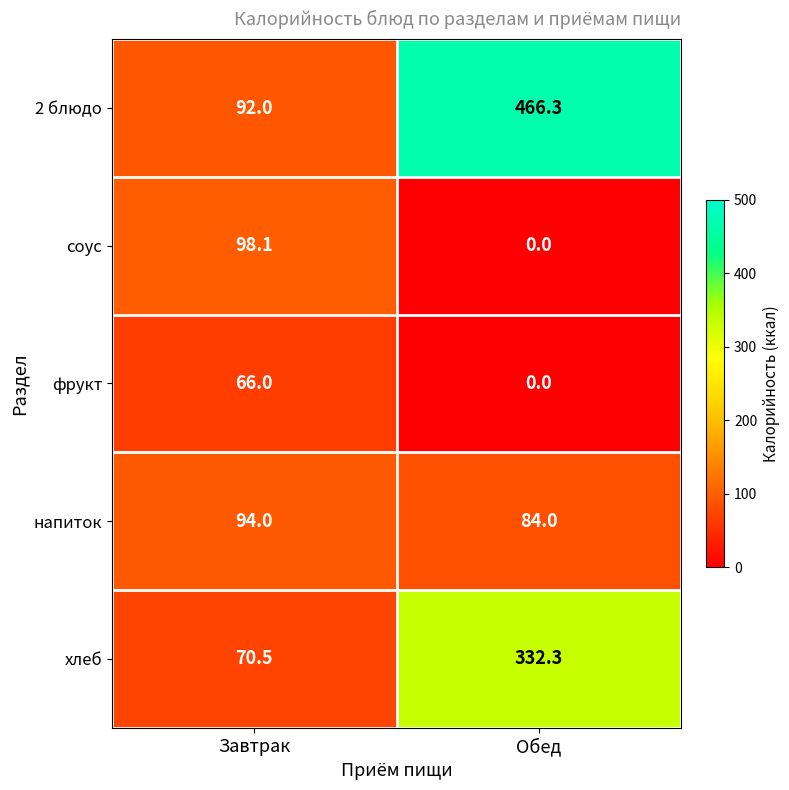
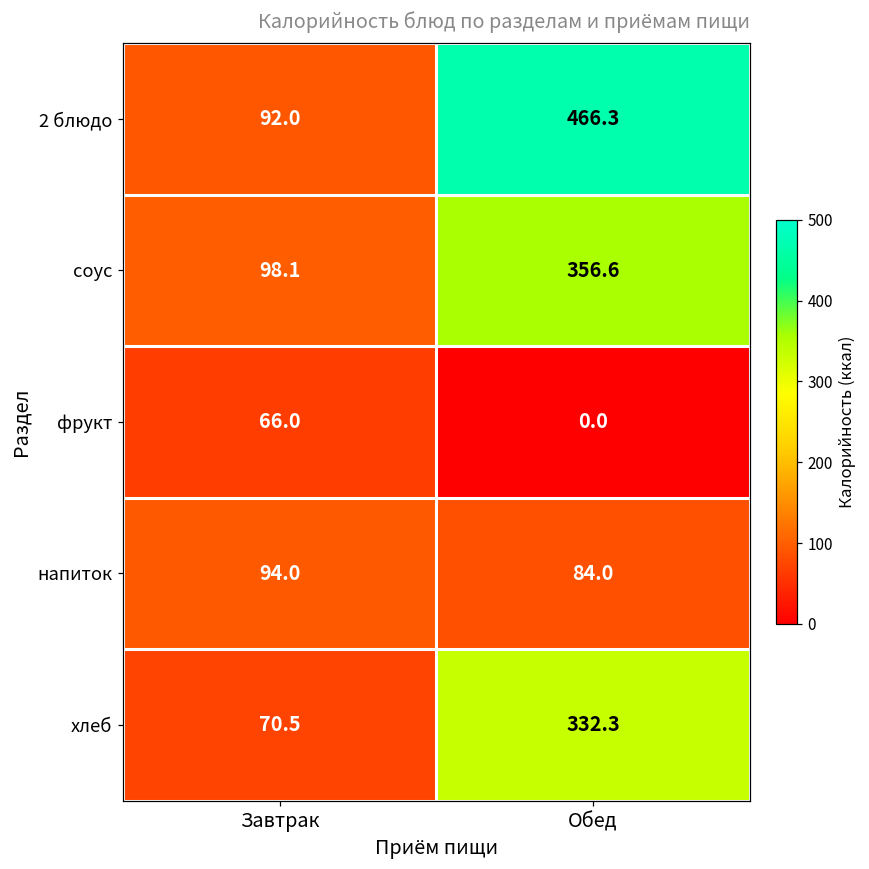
  {
    "2 блюдо": {
      "Завтрак": 92.0,
      "Обед": 466.3
    },
    "соус": {
      "Завтрак": 98.1,
-     "Обед": 0.0
+     "Обед": 356.6
    },
    "фрукт": {
      "Завтрак": 66.0,
      "Обед": 0.0
    },
    "напиток": {
      "Завтрак": 94.0,
      "Обед": 84.0
    },
    "хлеб": {
      "Завтрак": 70.5,
      "Обед": 332.3
    }
  }
